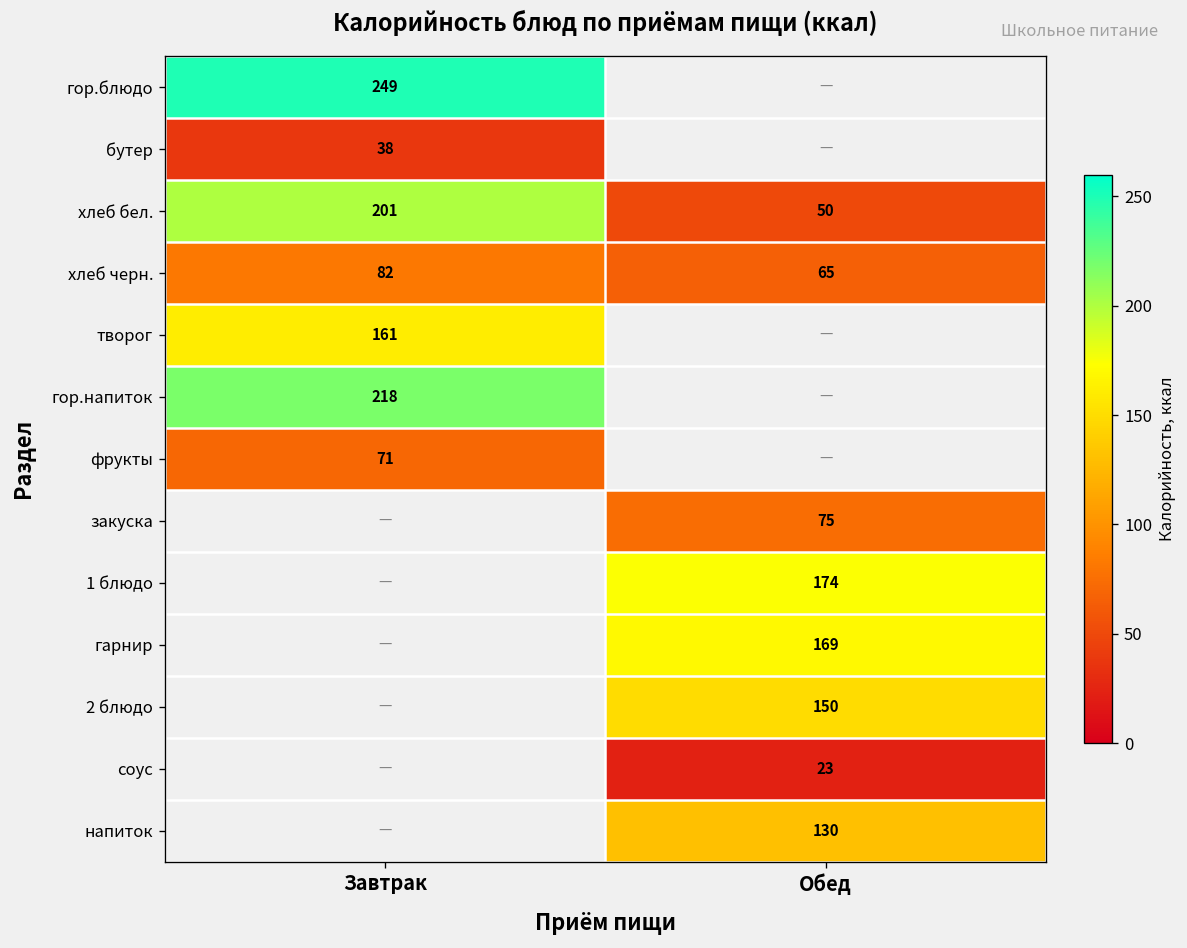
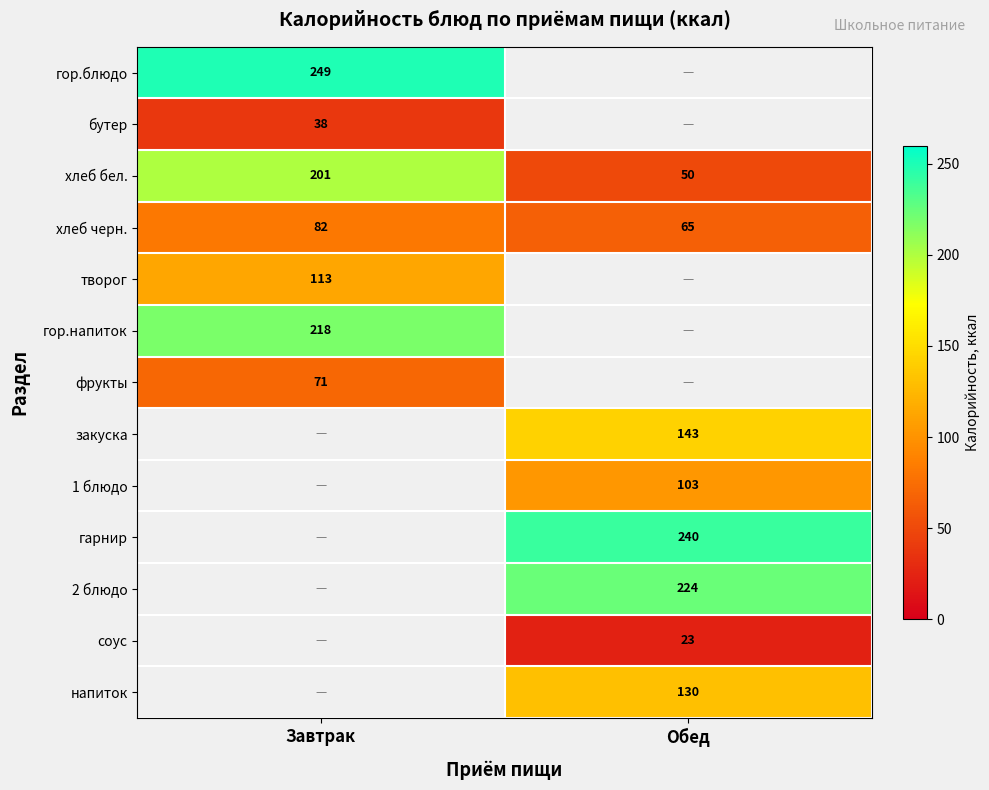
  {
    "гор.блюдо": {
      "Завтрак": 249
    },
    "бутер": {
      "Завтрак": 38
    },
    "хлеб бел.": {
      "Завтрак": 201,
      "Обед": 50
    },
    "хлеб черн.": {
      "Завтрак": 82,
      "Обед": 65
    },
    "творог": {
-     "Завтрак": 161
+     "Завтрак": 113
    },
    "гор.напиток": {
      "Завтрак": 218
    },
    "фрукты": {
      "Завтрак": 71
    },
    "закуска": {
-     "Обед": 75
+     "Обед": 143
    },
    "1 блюдо": {
-     "Обед": 174
+     "Обед": 103
    },
    "гарнир": {
-     "Обед": 169
+     "Обед": 240
    },
    "2 блюдо": {
-     "Обед": 150
+     "Обед": 224
    },
    "соус": {
      "Обед": 23
    },
    "напиток": {
      "Обед": 130
    }
  }
